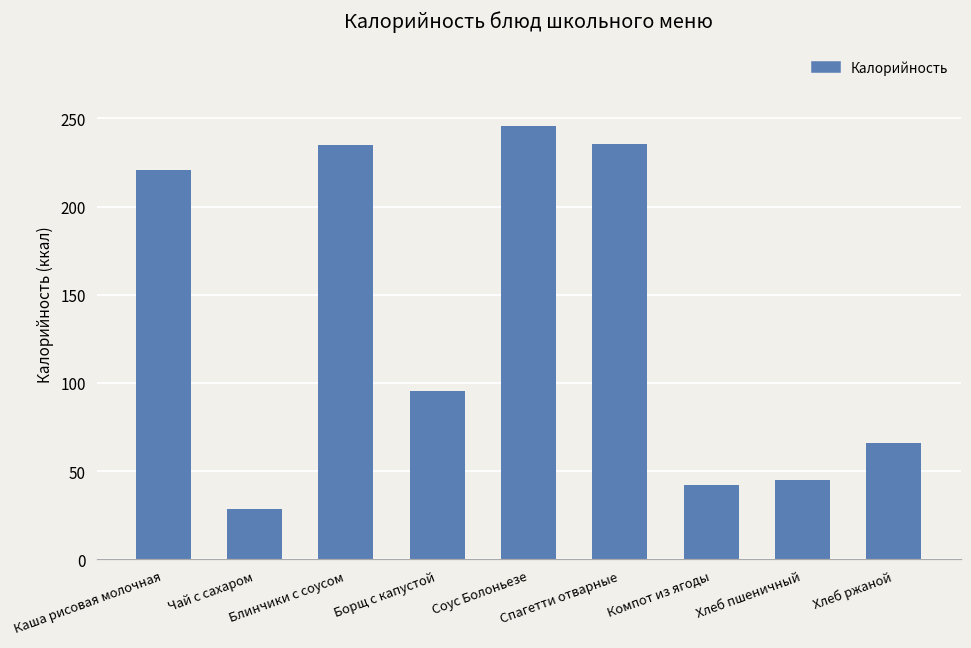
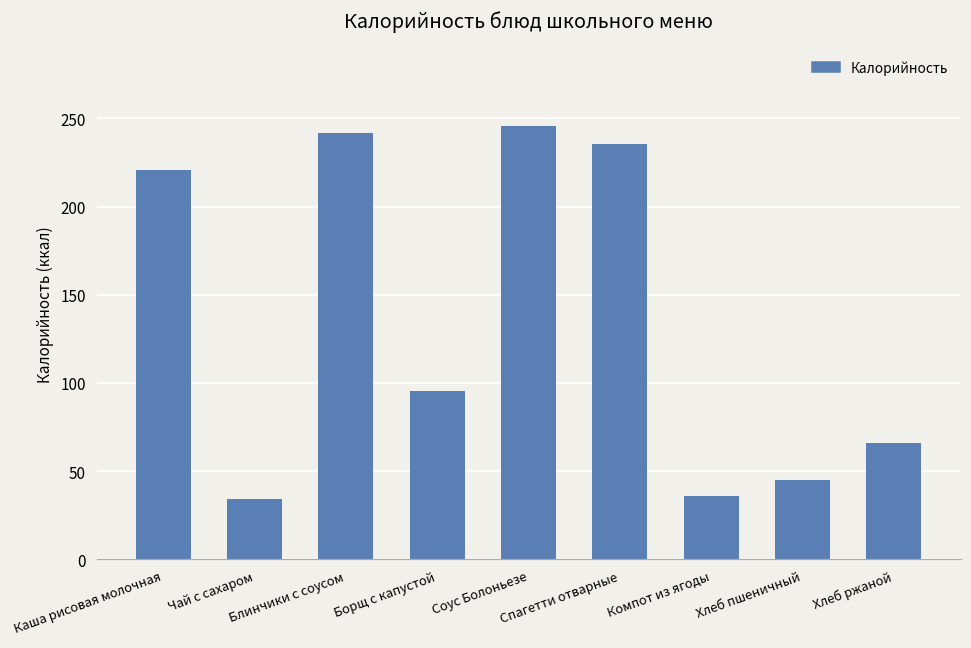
  {
    "Каша рисовая молочная": 221,
-   "Чай с сахаром": 28,
-   "Блинчики с соусом": 235,
+   "Чай с сахаром": 34,
+   "Блинчики с соусом": 242,
    "Борщ с капустой": 95,
    "Соус Болоньезе": 246,
    "Спагетти отварные": 236,
-   "Компот из ягоды": 42,
+   "Компот из ягоды": 36,
    "Хлеб пшеничный": 45,
    "Хлеб ржаной": 66
  }
